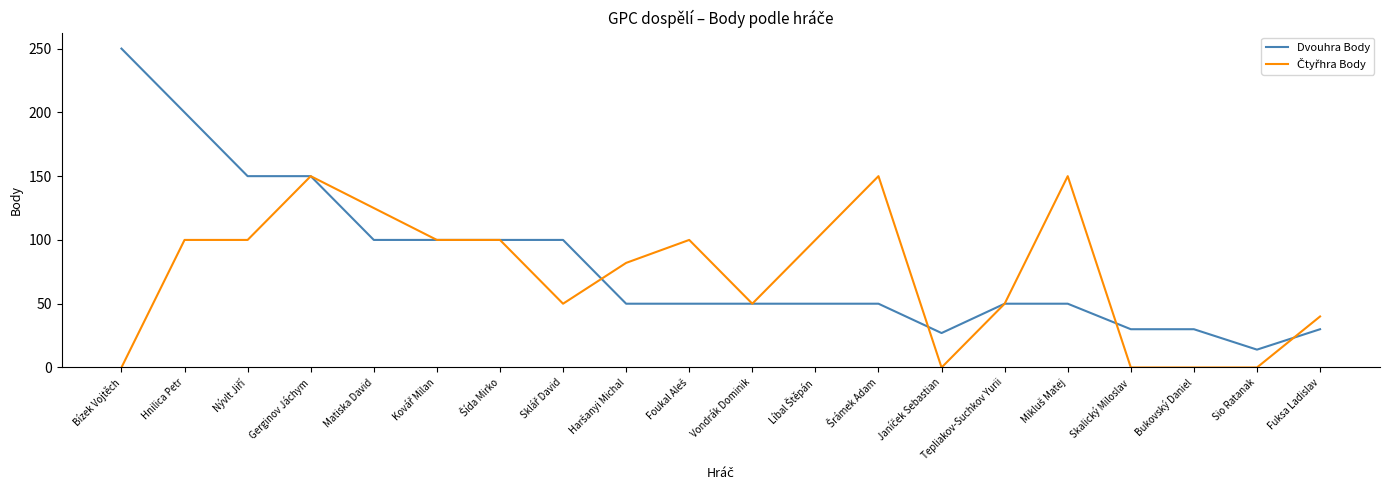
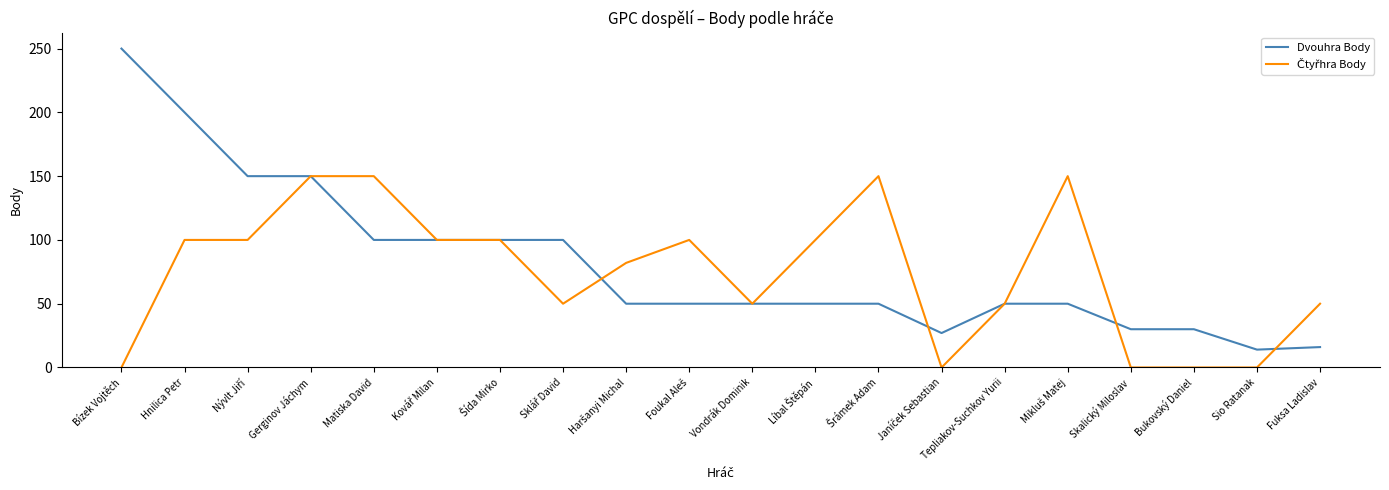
  {
    "Dvouhra Body": {
      "Bízek Vojtěch": 250,
      "Hnilica Petr": 200,
      "Nývlt Jiří": 150,
      "Matiska David": 100,
      "Sklář David": 100,
      "Haršanyi Michal": 50,
      "Foukal Aleš": 50,
      "Líbal Štěpán": 50,
      "Šrámek Adam": 50,
      "Janíček Sebastian": 27,
      "Mikluš Matej": 50,
      "Skalický Miloslav": 30,
      "Bukovský Daniel": 30,
      "Sio Ratanak": 14,
-     "Fuksa Ladislav": 30
+     "Fuksa Ladislav": 16
    },
    "Čtyřhra Body": {
      "Bízek Vojtěch": 0,
      "Hnilica Petr": 100,
      "Nývlt Jiří": 100,
-     "Matiska David": 125,
+     "Matiska David": 150,
      "Sklář David": 50,
      "Haršanyi Michal": 82,
      "Foukal Aleš": 100,
      "Líbal Štěpán": 100,
      "Šrámek Adam": 150,
      "Janíček Sebastian": 0,
      "Mikluš Matej": 150,
      "Skalický Miloslav": 0,
      "Bukovský Daniel": 0,
      "Sio Ratanak": 0,
-     "Fuksa Ladislav": 40
+     "Fuksa Ladislav": 50
    }
  }
